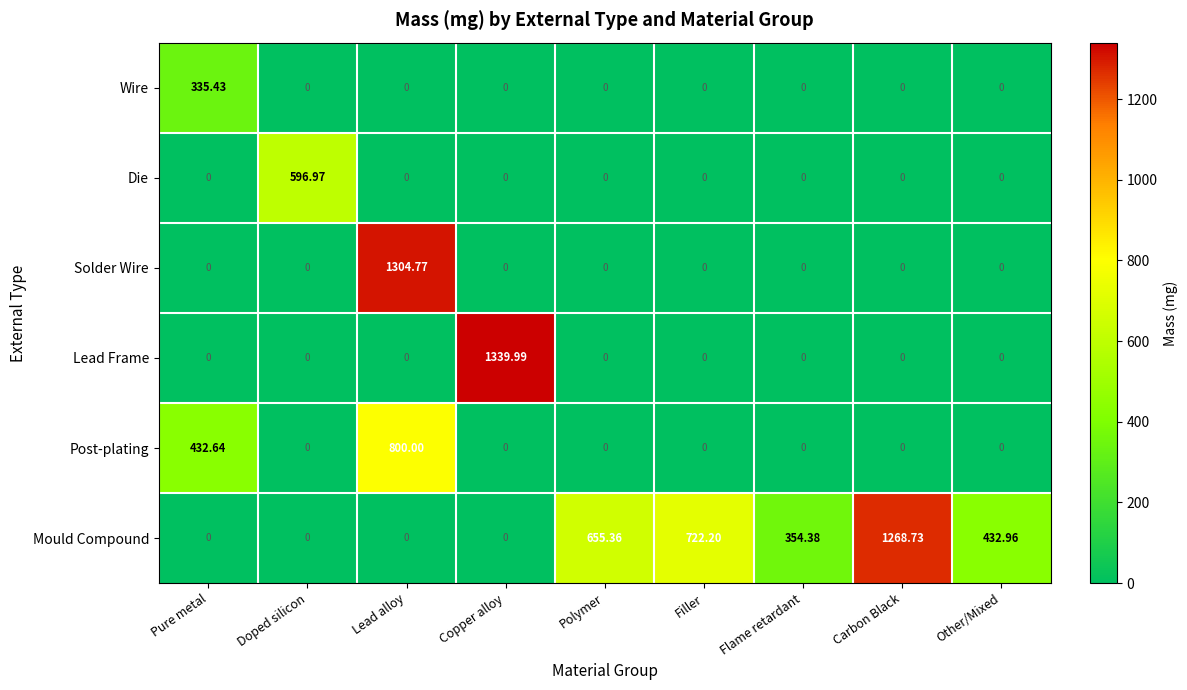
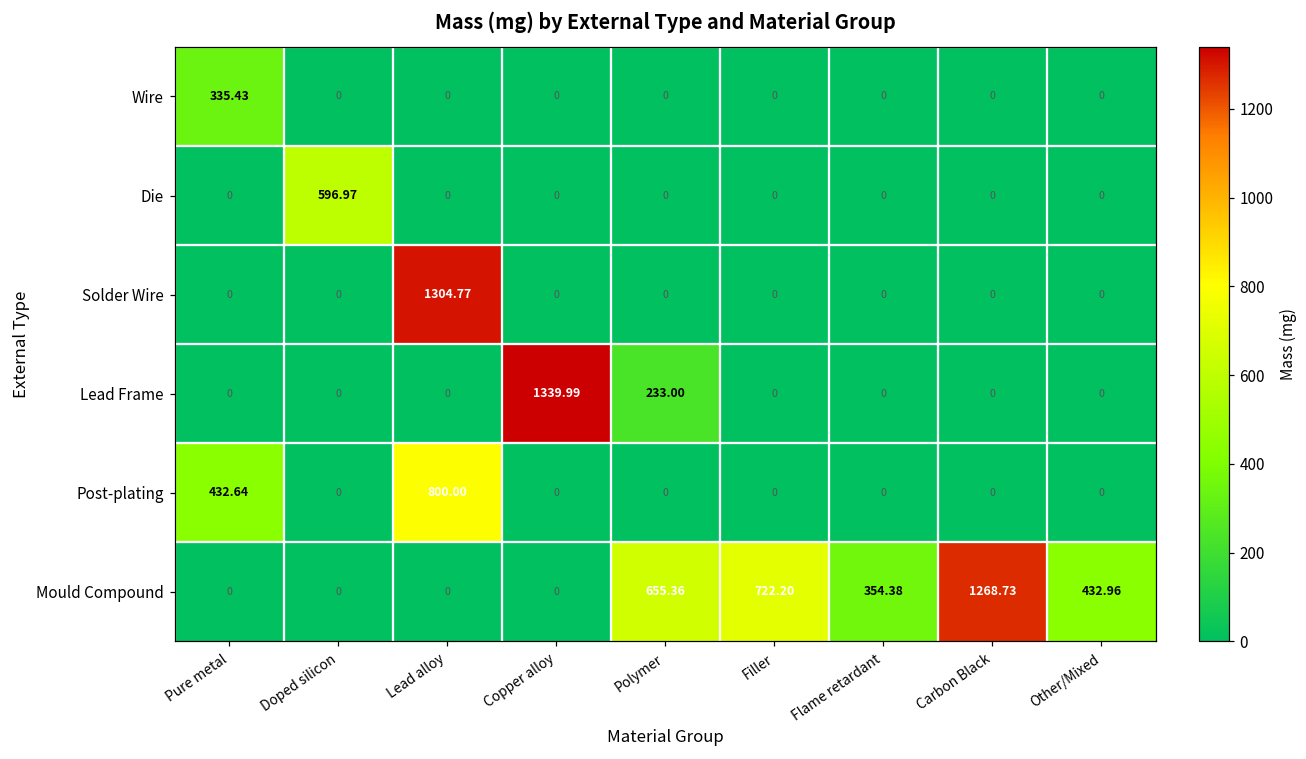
  {
    "Wire": {
      "Pure metal": 335.43,
      "Doped silicon": 0,
      "Lead alloy": 0,
      "Copper alloy": 0,
      "Polymer": 0,
      "Filler": 0,
      "Flame retardant": 0,
      "Carbon Black": 0,
      "Other/Mixed": 0
    },
    "Die": {
      "Pure metal": 0,
      "Doped silicon": 596.97,
      "Lead alloy": 0,
      "Copper alloy": 0,
      "Polymer": 0,
      "Filler": 0,
      "Flame retardant": 0,
      "Carbon Black": 0,
      "Other/Mixed": 0
    },
    "Solder Wire": {
      "Pure metal": 0,
      "Doped silicon": 0,
      "Lead alloy": 1304.77,
      "Copper alloy": 0,
      "Polymer": 0,
      "Filler": 0,
      "Flame retardant": 0,
      "Carbon Black": 0,
      "Other/Mixed": 0
    },
    "Lead Frame": {
      "Pure metal": 0,
      "Doped silicon": 0,
      "Lead alloy": 0,
      "Copper alloy": 1339.99,
-     "Polymer": 0,
+     "Polymer": 233.00,
      "Filler": 0,
      "Flame retardant": 0,
      "Carbon Black": 0,
      "Other/Mixed": 0
    },
    "Post-plating": {
      "Pure metal": 432.64,
      "Doped silicon": 0,
      "Lead alloy": 800.00,
      "Copper alloy": 0,
      "Polymer": 0,
      "Filler": 0,
      "Flame retardant": 0,
      "Carbon Black": 0,
      "Other/Mixed": 0
    },
    "Mould Compound": {
      "Pure metal": 0,
      "Doped silicon": 0,
      "Lead alloy": 0,
      "Copper alloy": 0,
      "Polymer": 655.36,
      "Filler": 722.20,
      "Flame retardant": 354.38,
      "Carbon Black": 1268.73,
      "Other/Mixed": 432.96
    }
  }
